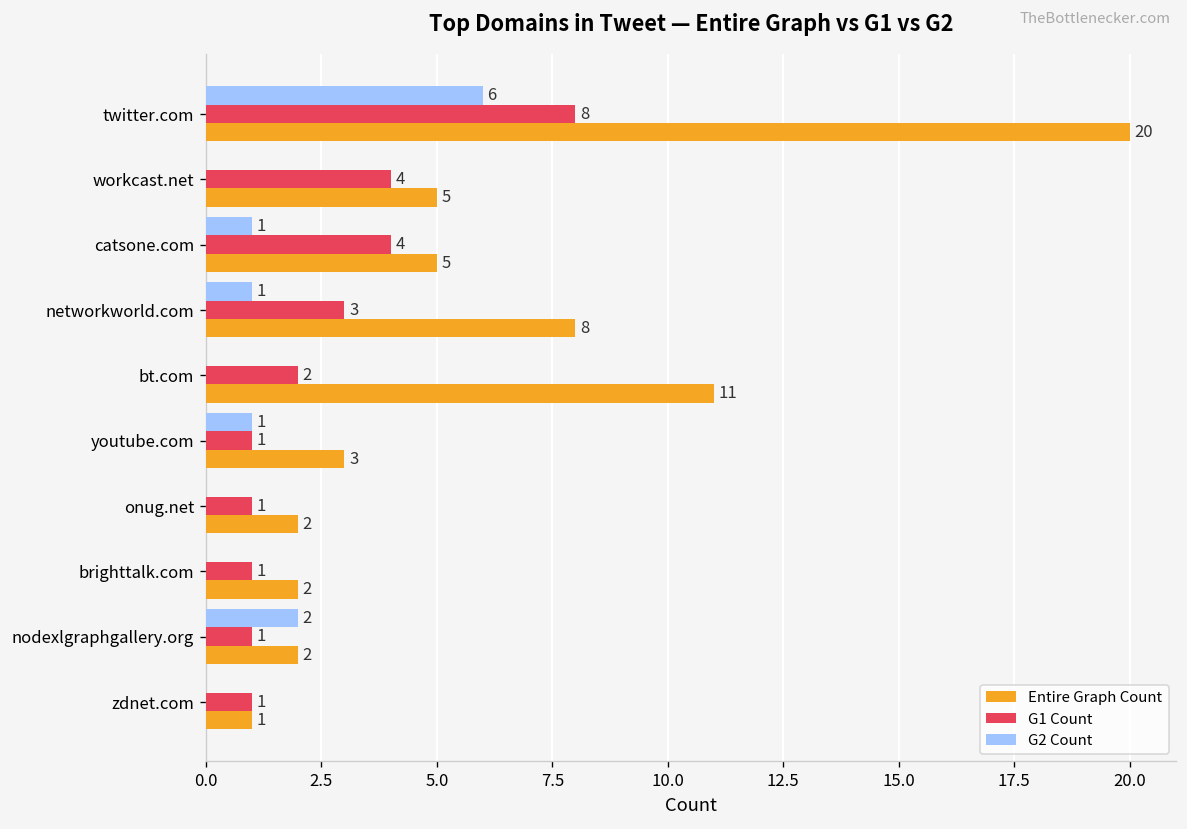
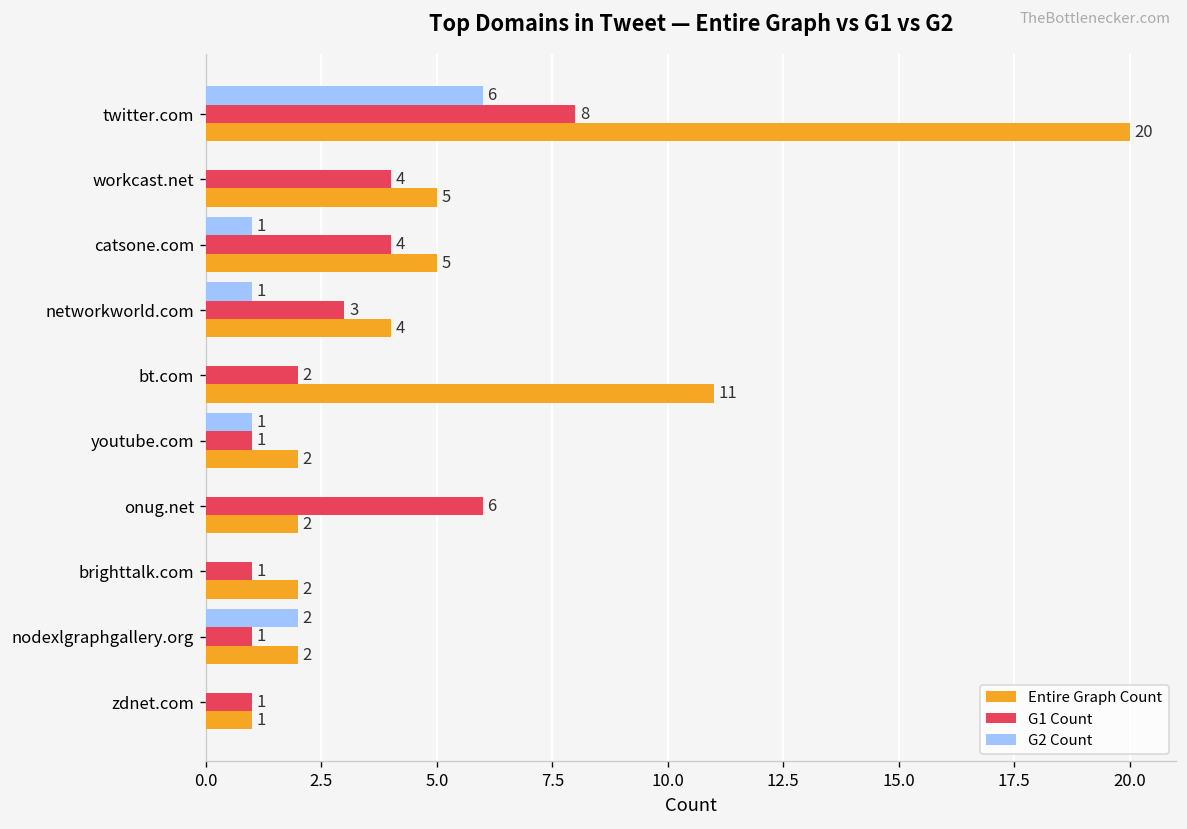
  {
    "Entire Graph Count": {
      "twitter.com": 20,
      "workcast.net": 5,
      "catsone.com": 5,
-     "networkworld.com": 8,
+     "networkworld.com": 4,
      "bt.com": 11,
-     "youtube.com": 3,
+     "youtube.com": 2,
      "onug.net": 2,
      "brighttalk.com": 2,
      "nodexlgraphgallery.org": 2,
      "zdnet.com": 1
    },
    "G1 Count": {
      "twitter.com": 8,
      "workcast.net": 4,
      "catsone.com": 4,
      "networkworld.com": 3,
      "bt.com": 2,
      "youtube.com": 1,
-     "onug.net": 1,
+     "onug.net": 6,
      "brighttalk.com": 1,
      "nodexlgraphgallery.org": 1,
      "zdnet.com": 1
    },
    "G2 Count": {
      "twitter.com": 6,
      "catsone.com": 1,
      "networkworld.com": 1,
      "youtube.com": 1,
      "nodexlgraphgallery.org": 2
    }
  }
